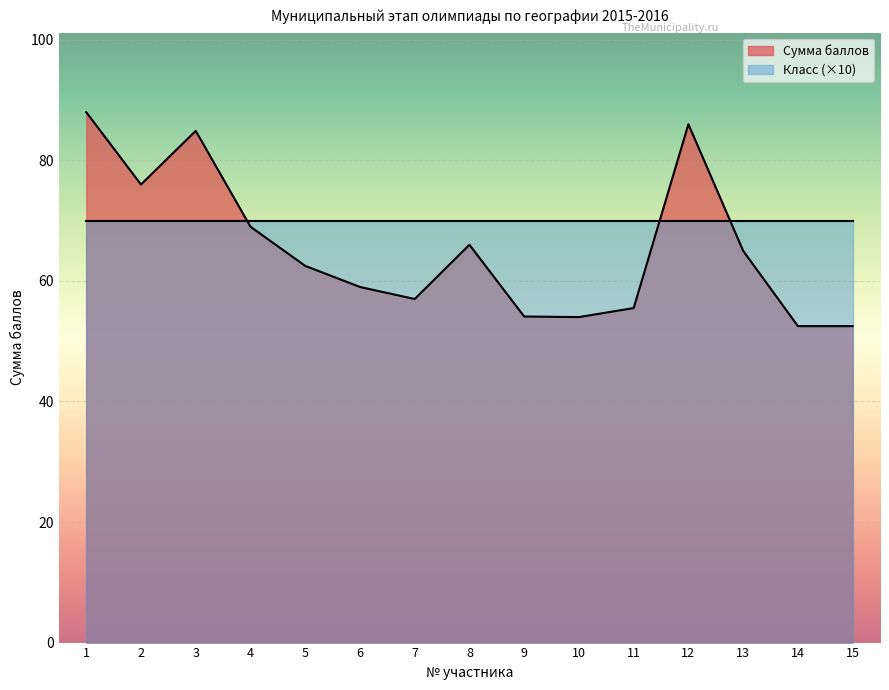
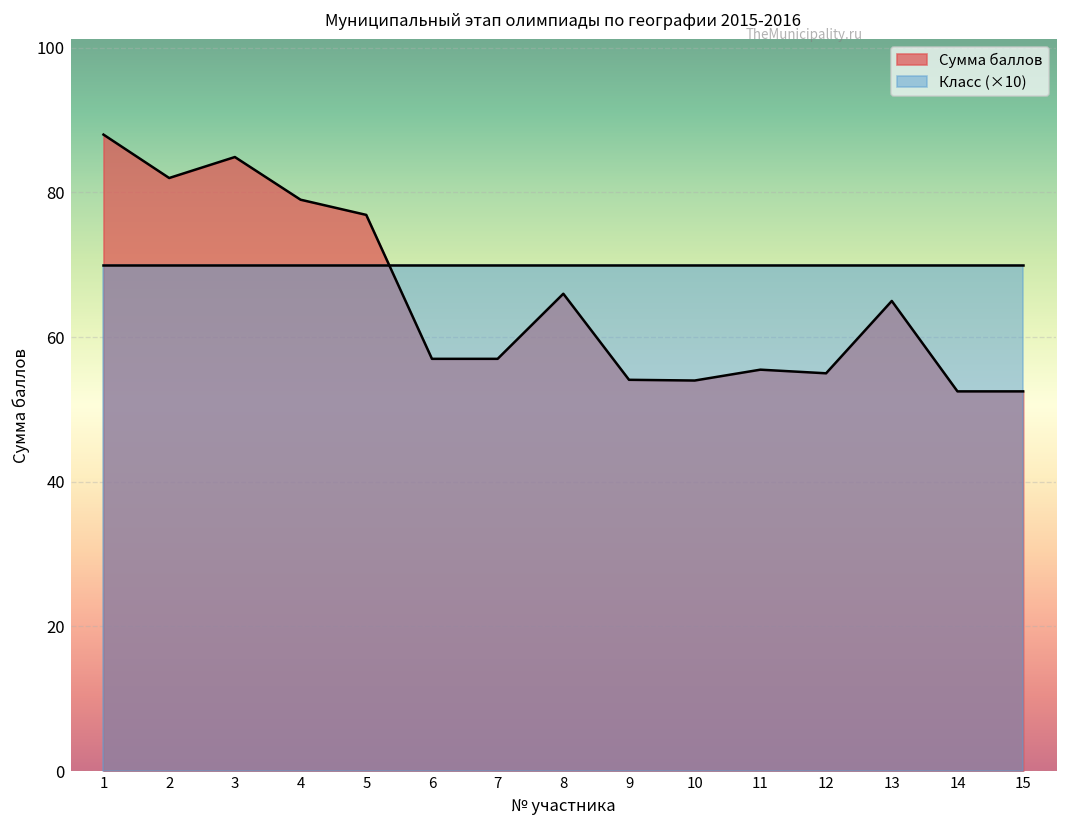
  {
    "Сумма баллов": {
      "1": 88,
-     "2": 76,
+     "2": 82,
      "3": 85,
-     "4": 69,
-     "5": 63,
-     "6": 59,
+     "4": 79,
+     "5": 77,
+     "6": 57,
      "7": 57,
      "8": 66,
      "9": 54,
      "10": 54,
      "11": 56,
-     "12": 86,
+     "12": 55,
      "13": 65,
      "14": 53,
      "15": 53
    },
    "Класс (×10)": {
      "1": 70,
      "2": 70,
      "3": 70,
      "4": 70,
      "5": 70,
      "6": 70,
      "7": 70,
      "8": 70,
      "9": 70,
      "10": 70,
      "11": 70,
      "12": 70,
      "13": 70,
      "14": 70,
      "15": 70
    }
  }
